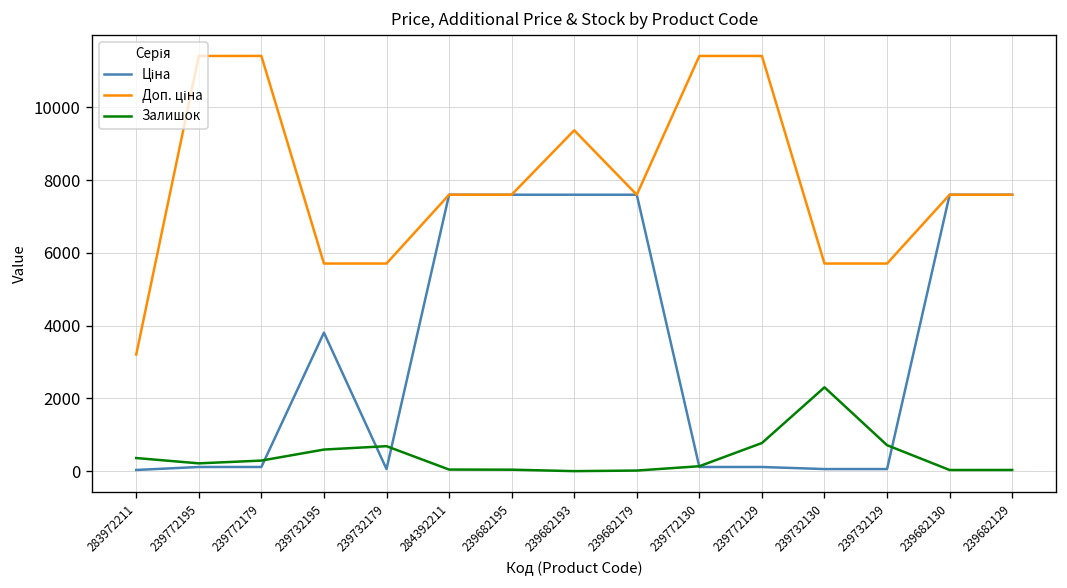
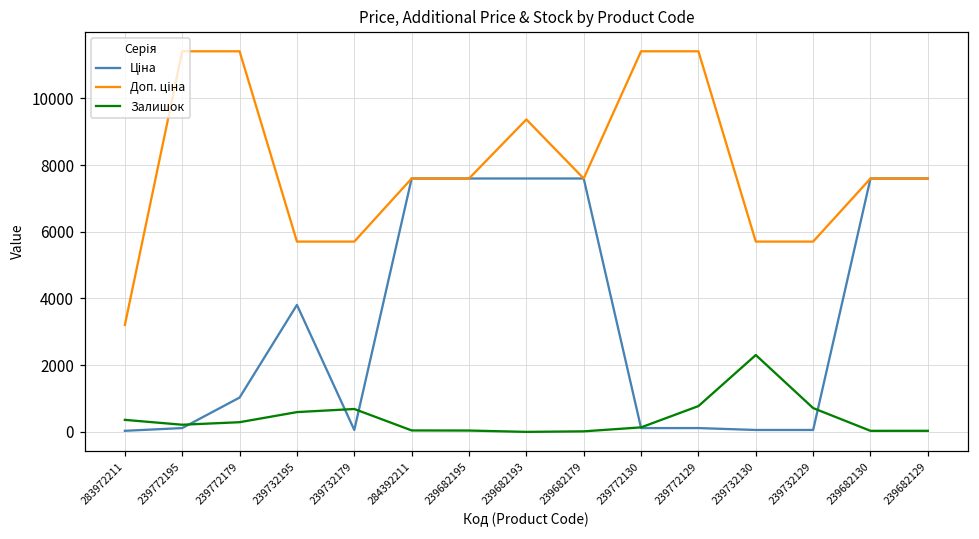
  {
    "Ціна": {
      "283972211": 0,
      "239772195": 100,
-     "239772179": 100,
+     "239772179": 1000,
      "239732195": 3800,
      "239732179": 100,
      "239682193": 7600,
      "239772129": 100,
      "239732130": 100,
      "239732129": 100
    },
    "Доп. ціна": {
      "283972211": 3200,
      "239772179": 11400,
      "239732195": 5700,
      "239732179": 5700,
      "239682193": 9400,
      "239772130": 11400,
      "239772129": 11400,
      "239732130": 5700,
      "239732129": 5700
    },
    "Залишок": {
      "283972211": 400,
      "239772195": 200,
      "239772179": 300,
      "239732195": 600,
      "239732179": 700,
      "284392211": 0,
      "239682195": 0,
      "239682193": 0,
      "239682179": 0,
      "239772129": 800,
      "239732130": 2300,
      "239732129": 700,
      "239682130": 0,
      "239682129": 0
    }
  }
